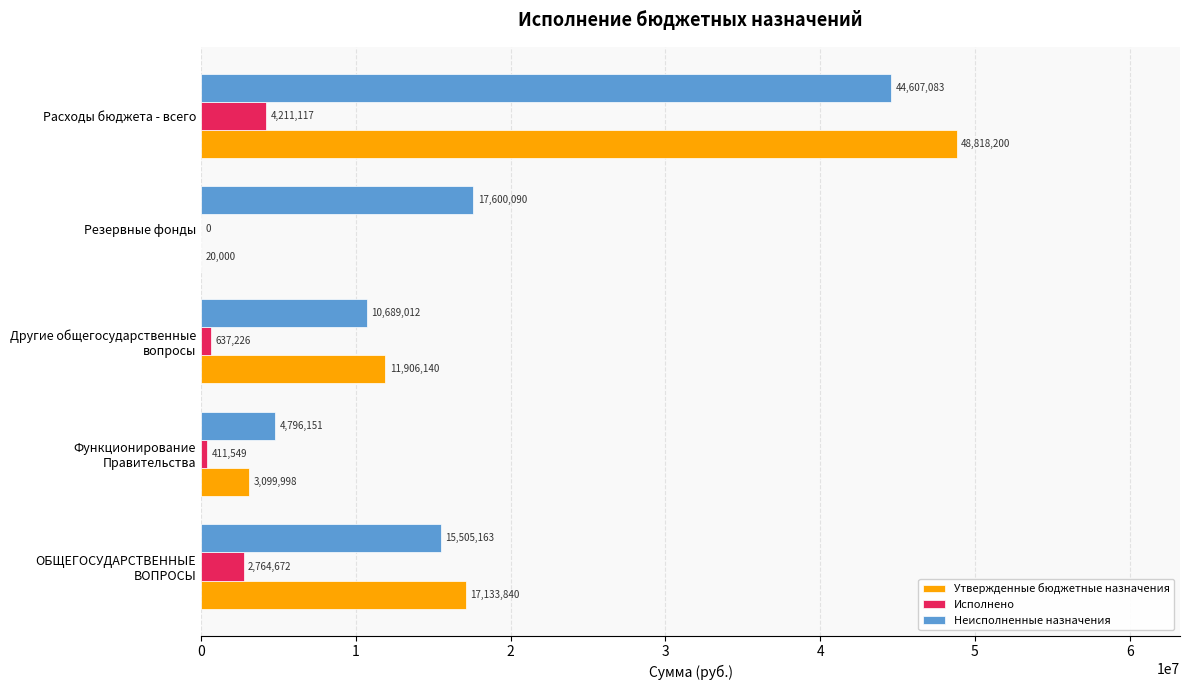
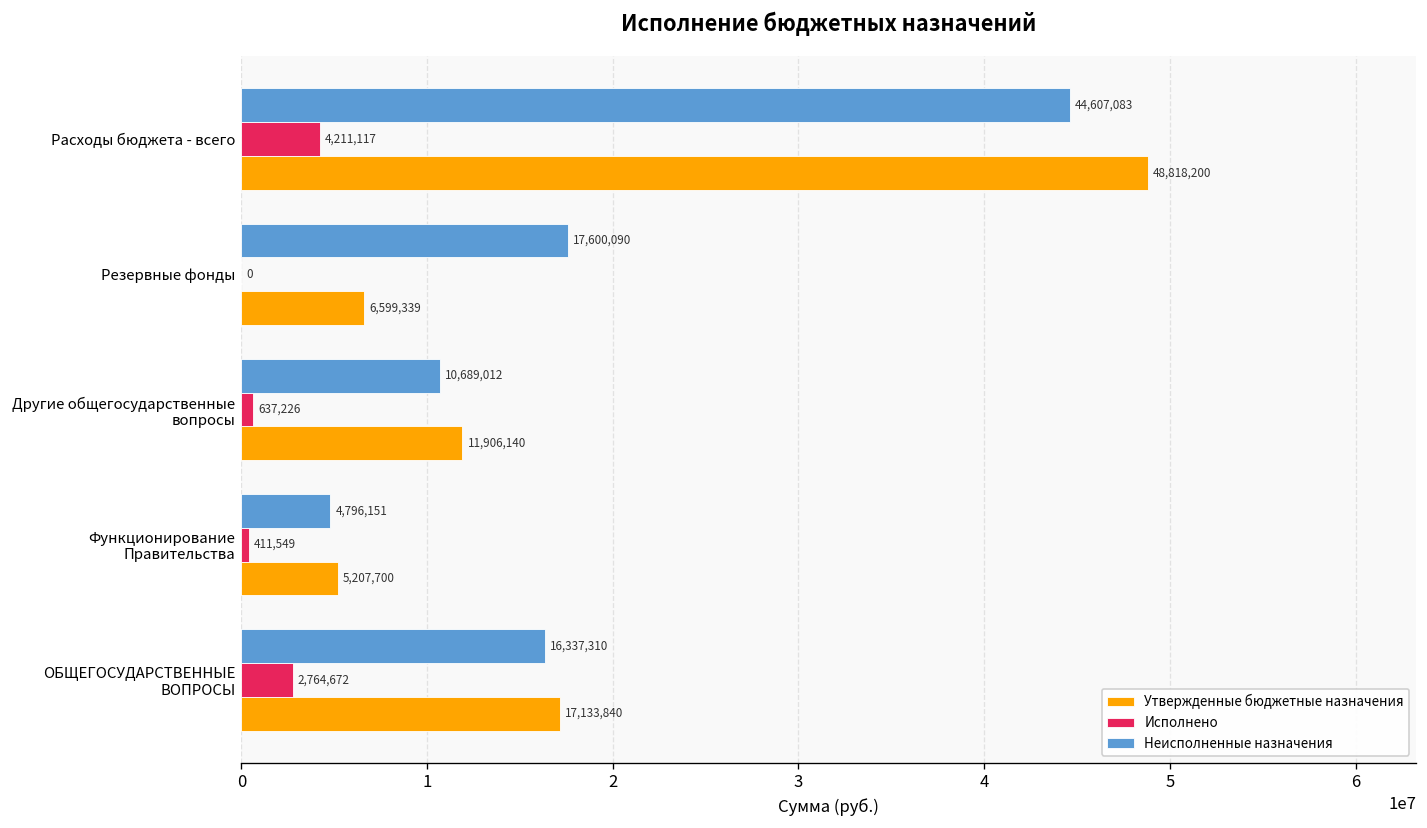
  {
    "Утвержденные бюджетные назначения": {
      "Расходы бюджета - всего": "48,818,200",
-     "Резервные фонды": "20,000",
+     "Резервные фонды": "6,599,339",
      "Другие общегосударственные вопросы": "11,906,140",
-     "Функционирование Правительства": "3,099,998",
+     "Функционирование Правительства": "5,207,700",
      "ОБЩЕГОСУДАРСТВЕННЫЕ ВОПРОСЫ": "17,133,840"
    },
    "Исполнено": {
      "Расходы бюджета - всего": "4,211,117",
      "Резервные фонды": "0",
      "Другие общегосударственные вопросы": "637,226",
      "Функционирование Правительства": "411,549",
      "ОБЩЕГОСУДАРСТВЕННЫЕ ВОПРОСЫ": "2,764,672"
    },
    "Неисполненные назначения": {
      "Расходы бюджета - всего": "44,607,083",
      "Резервные фонды": "17,600,090",
      "Другие общегосударственные вопросы": "10,689,012",
      "Функционирование Правительства": "4,796,151",
-     "ОБЩЕГОСУДАРСТВЕННЫЕ ВОПРОСЫ": "15,505,163"
+     "ОБЩЕГОСУДАРСТВЕННЫЕ ВОПРОСЫ": "16,337,310"
    }
  }
